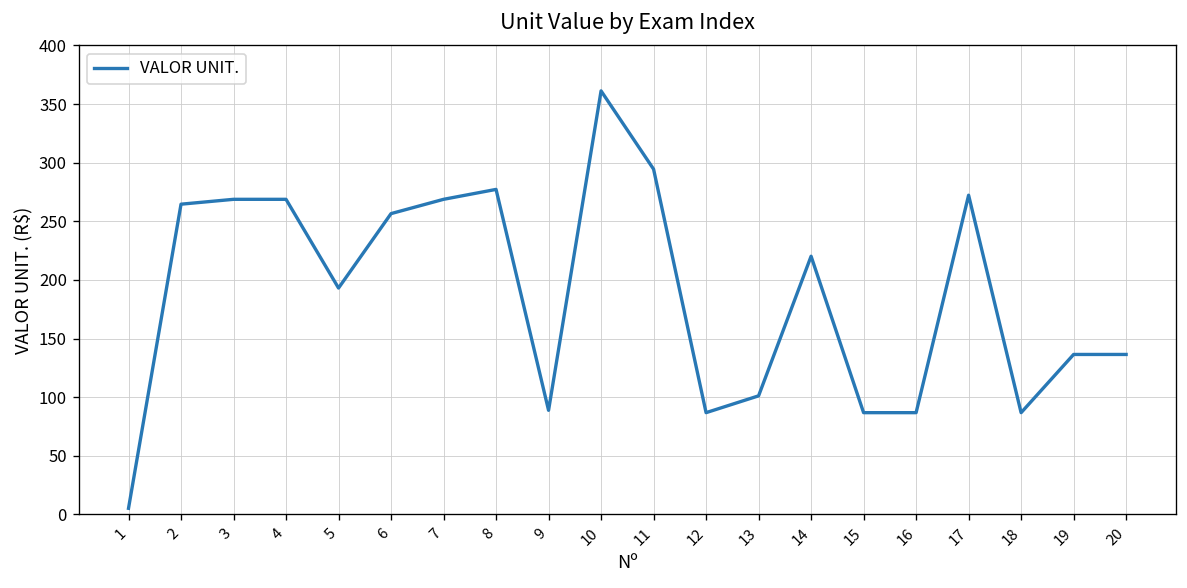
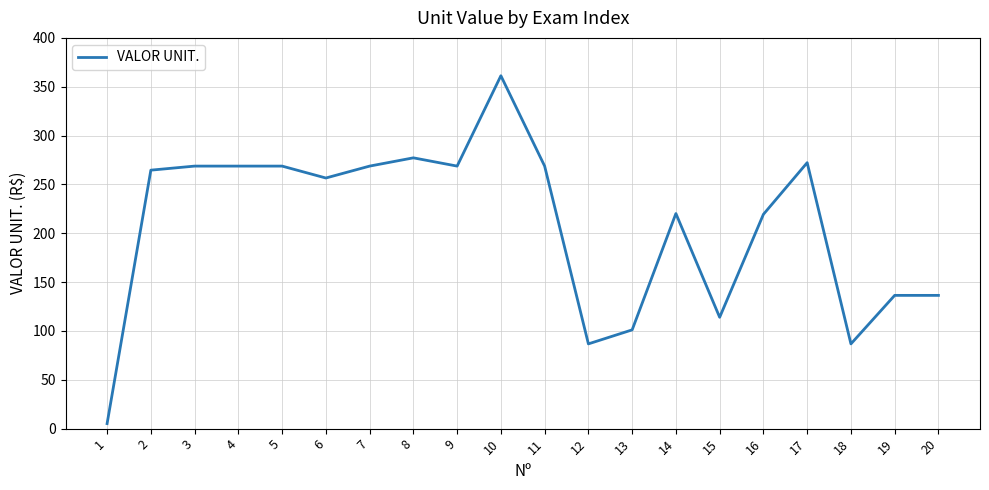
  {
    "1": 10,
    "2": 260,
    "3": 270,
    "4": 270,
-   "5": 190,
+   "5": 270,
    "6": 260,
    "7": 270,
    "8": 280,
-   "9": 90,
+   "9": 270,
    "10": 360,
-   "11": 290,
+   "11": 270,
    "12": 90,
    "13": 100,
    "14": 220,
-   "15": 90,
-   "16": 90,
+   "15": 110,
+   "16": 220,
    "17": 270,
    "18": 90,
    "19": 140,
    "20": 140
  }
